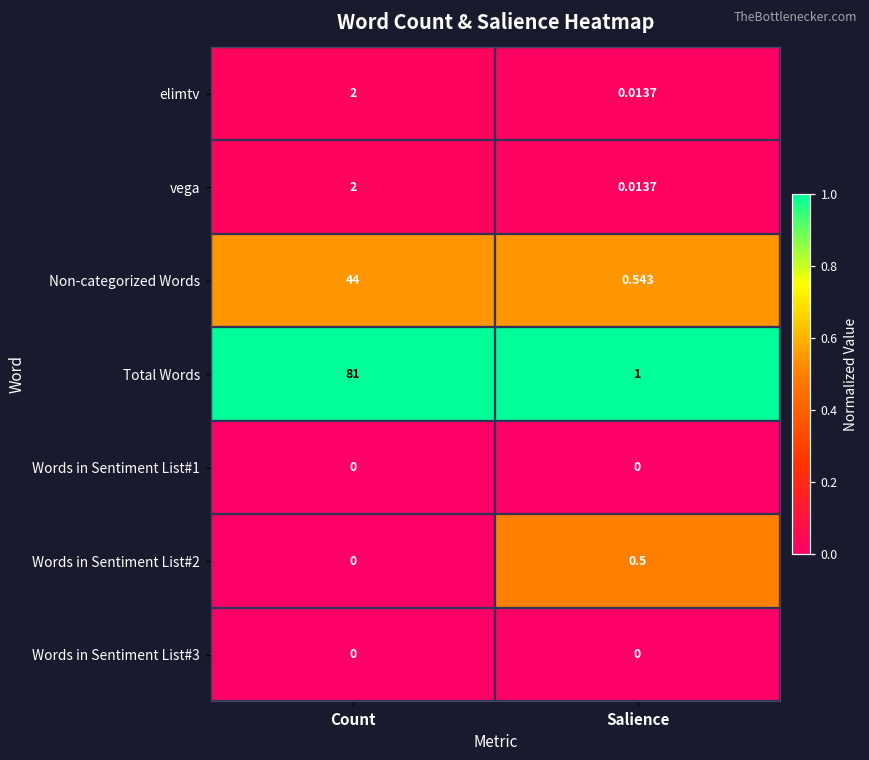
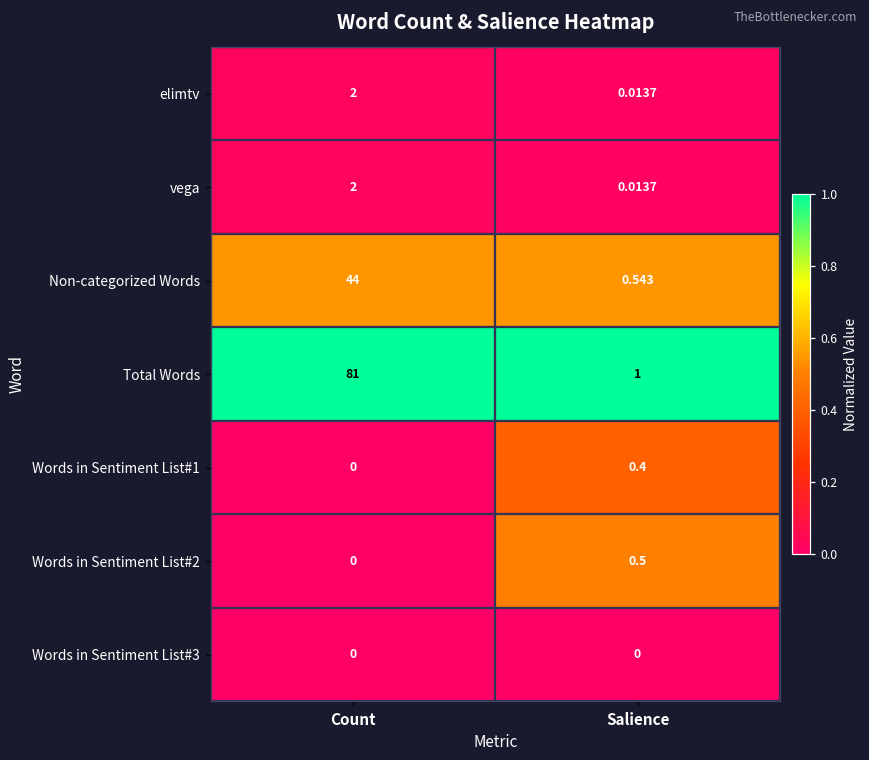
  {
    "elimtv": {
      "Count": 2,
      "Salience": 0.0137
    },
    "vega": {
      "Count": 2,
      "Salience": 0.0137
    },
    "Non-categorized Words": {
      "Count": 44,
      "Salience": 0.543
    },
    "Total Words": {
      "Count": 81,
      "Salience": 1
    },
    "Words in Sentiment List#1": {
      "Count": 0,
-     "Salience": 0
+     "Salience": 0.4
    },
    "Words in Sentiment List#2": {
      "Count": 0,
      "Salience": 0.5
    },
    "Words in Sentiment List#3": {
      "Count": 0,
      "Salience": 0
    }
  }
